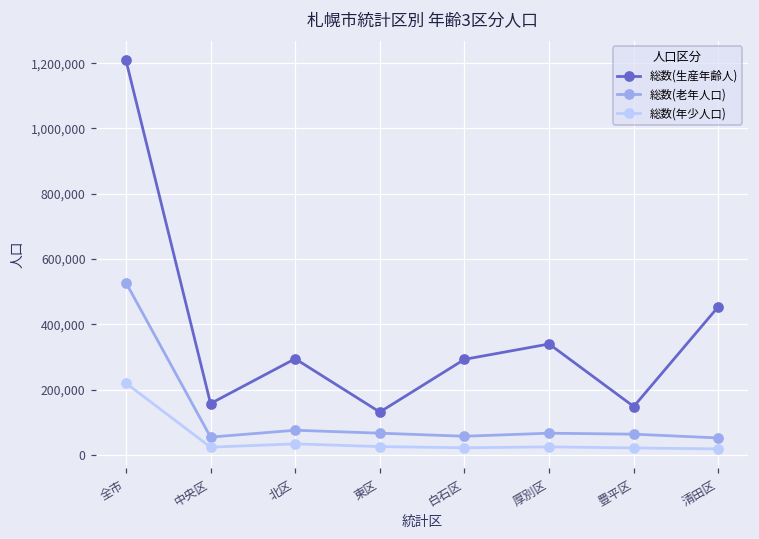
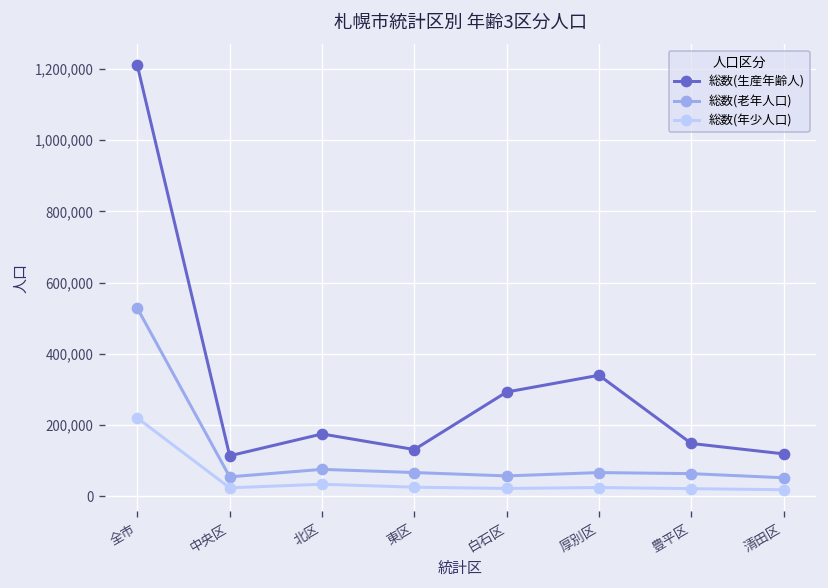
  {
    "総数(生産年齢人)": {
      "全市": "1,210,000",
-     "中央区": "160,000",
-     "北区": "290,000",
+     "中央区": "110,000",
+     "北区": "180,000",
      "東区": "130,000",
      "白石区": "290,000",
      "厚別区": "340,000",
      "豊平区": "150,000",
-     "清田区": "450,000"
+     "清田区": "120,000"
    }
  }
